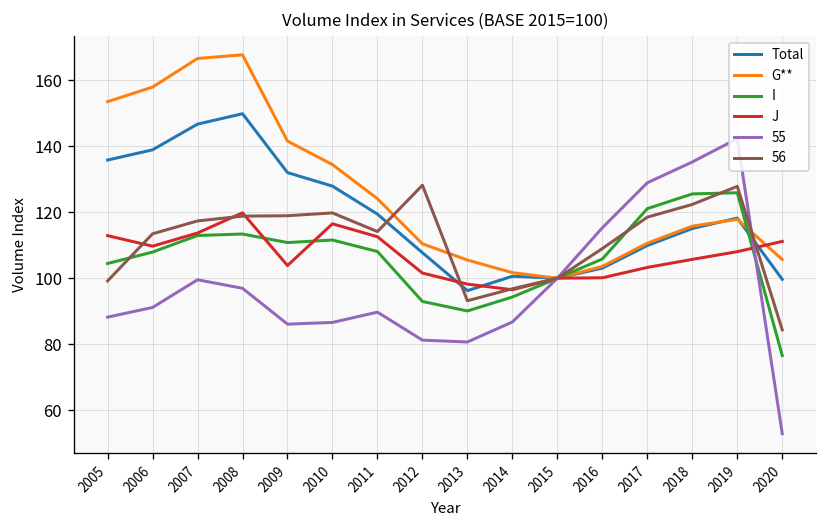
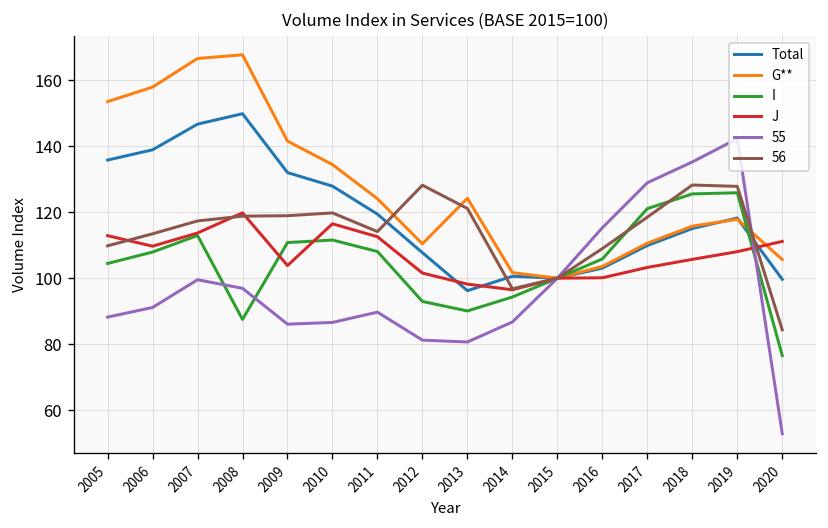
  {
    "Total": {
      "2005": 136,
      "2006": 139,
      "2007": 147,
      "2008": 150,
      "2009": 132,
      "2010": 128,
      "2011": 119,
      "2012": 108,
      "2013": 96,
      "2014": 101,
      "2020": 100
    },
    "G**": {
      "2005": 154,
      "2006": 158,
      "2007": 167,
      "2008": 168,
      "2009": 142,
      "2010": 134,
      "2011": 124,
      "2012": 110,
-     "2013": 106,
+     "2013": 124,
      "2014": 102,
      "2020": 106
    },
    "I": {
      "2005": 104,
      "2006": 108,
-     "2008": 113,
+     "2008": 88,
      "2009": 111,
      "2010": 112,
      "2011": 108,
      "2012": 93,
      "2013": 90,
      "2014": 94,
      "2016": 106,
      "2017": 121,
      "2018": 126,
      "2019": 126,
      "2020": 77
    },
    "J": {
      "2005": 113,
      "2006": 110,
      "2008": 120,
      "2009": 104,
      "2010": 117,
      "2011": 113,
      "2012": 102,
      "2013": 98,
      "2016": 100,
      "2017": 103,
      "2018": 106,
      "2019": 108,
      "2020": 111
    },
    "55": {
      "2005": 88,
      "2006": 91,
      "2007": 100,
      "2008": 97,
      "2009": 86,
      "2010": 87,
      "2011": 90,
      "2012": 81,
      "2013": 81,
      "2014": 87,
      "2016": 115,
      "2017": 129,
      "2018": 135,
      "2020": 53
    },
    "56": {
-     "2005": 99,
+     "2005": 110,
      "2006": 113,
      "2007": 117,
      "2008": 119,
      "2009": 119,
      "2010": 120,
      "2011": 114,
      "2012": 128,
-     "2013": 93,
+     "2013": 121,
      "2016": 109,
      "2017": 119,
-     "2018": 122,
+     "2018": 128,
      "2019": 128,
      "2020": 84
    }
  }
